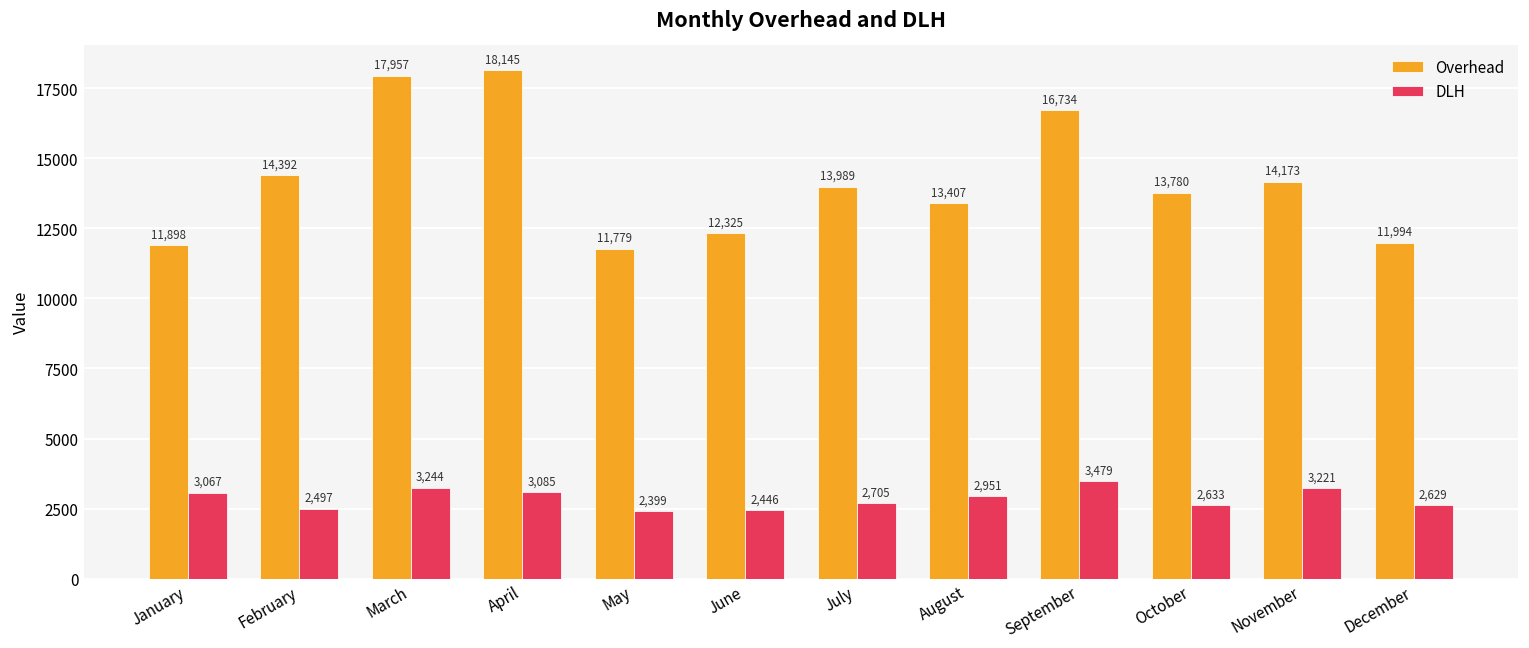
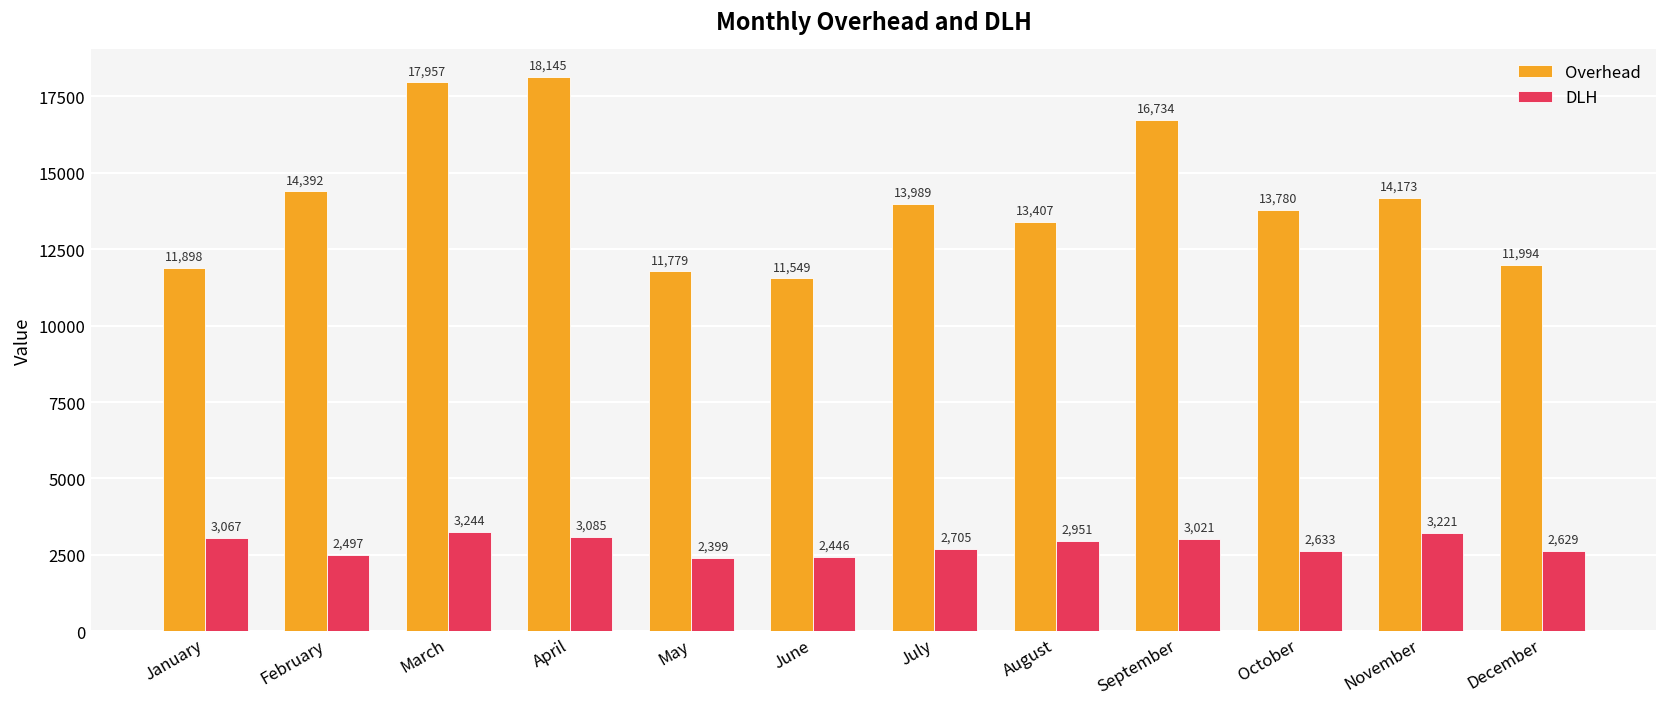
  {
    "Overhead": {
      "January": "11,898",
      "February": "14,392",
      "March": "17,957",
      "April": "18,145",
      "May": "11,779",
-     "June": "12,325",
+     "June": "11,549",
      "July": "13,989",
      "August": "13,407",
      "September": "16,734",
      "October": "13,780",
      "November": "14,173",
      "December": "11,994"
    },
    "DLH": {
      "January": "3,067",
      "February": "2,497",
      "March": "3,244",
      "April": "3,085",
      "May": "2,399",
      "June": "2,446",
      "July": "2,705",
      "August": "2,951",
-     "September": "3,479",
+     "September": "3,021",
      "October": "2,633",
      "November": "3,221",
      "December": "2,629"
    }
  }
